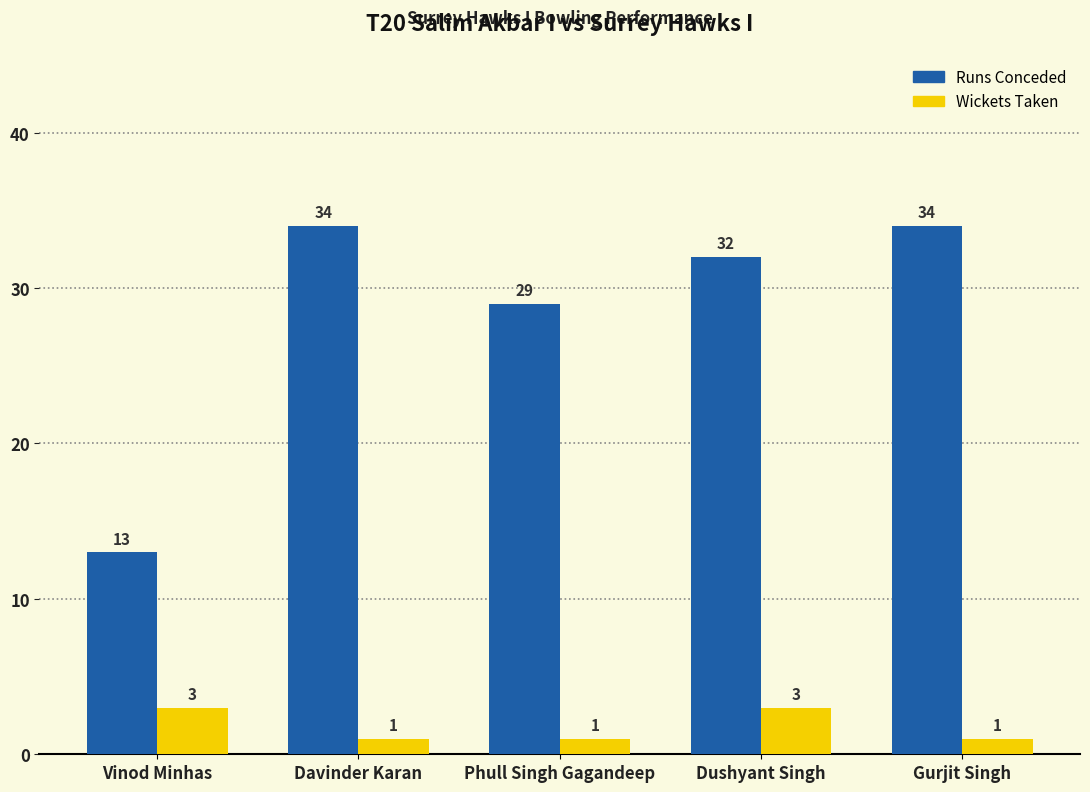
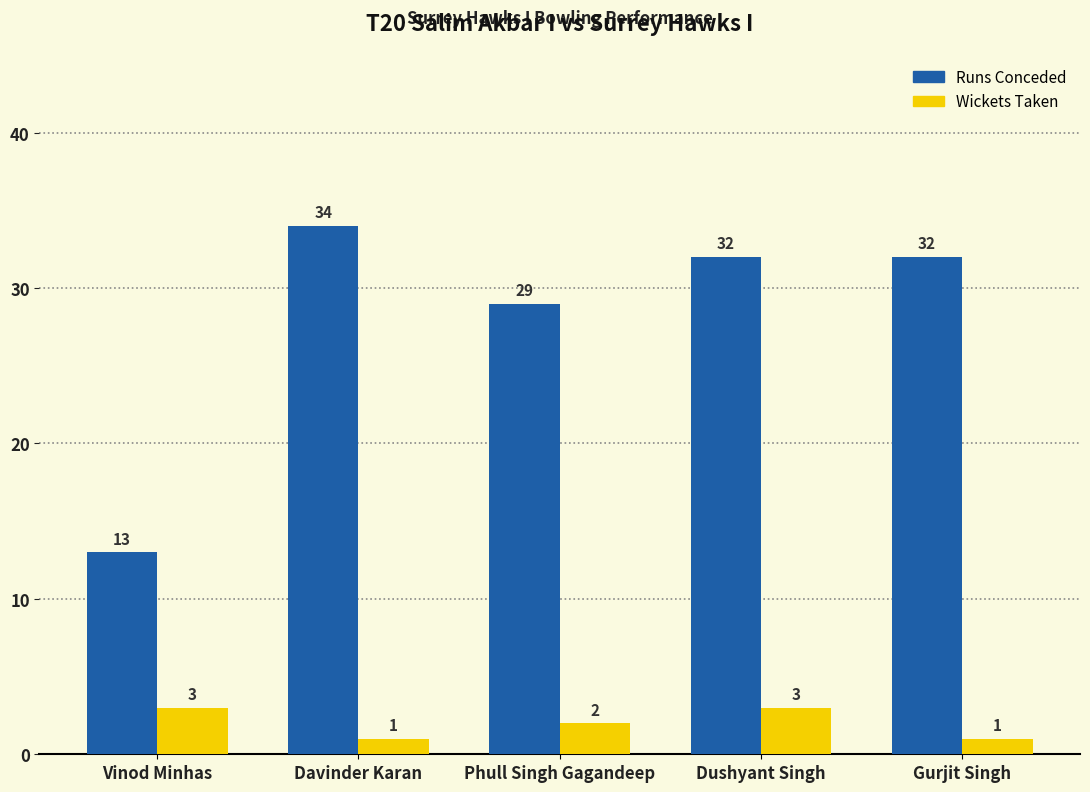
  {
    "Runs Conceded": {
      "Vinod Minhas": 13,
      "Davinder Karan": 34,
      "Phull Singh Gagandeep": 29,
      "Dushyant Singh": 32,
-     "Gurjit Singh": 34
+     "Gurjit Singh": 32
    },
    "Wickets Taken": {
      "Vinod Minhas": 3,
      "Davinder Karan": 1,
-     "Phull Singh Gagandeep": 1,
+     "Phull Singh Gagandeep": 2,
      "Dushyant Singh": 3,
      "Gurjit Singh": 1
    }
  }
